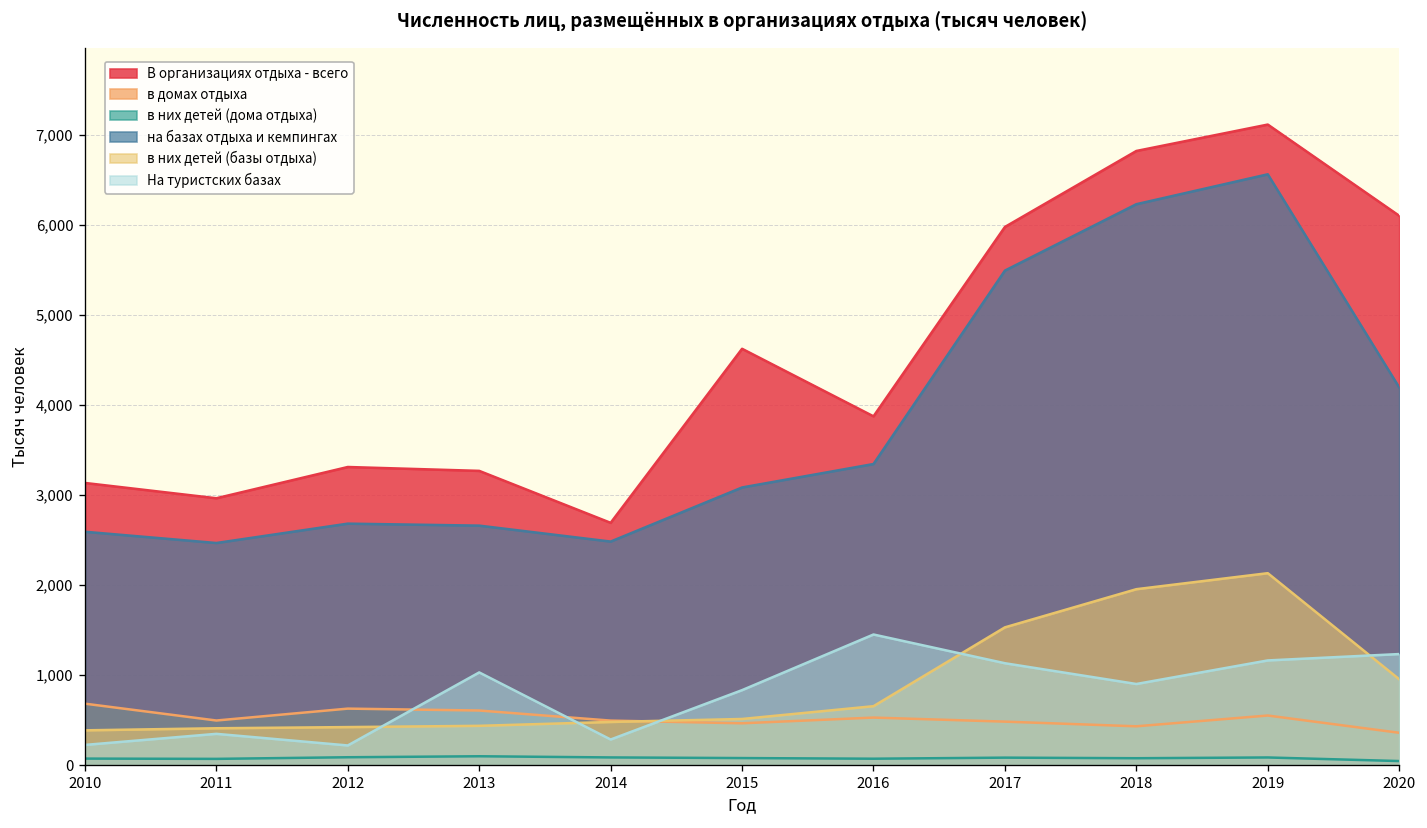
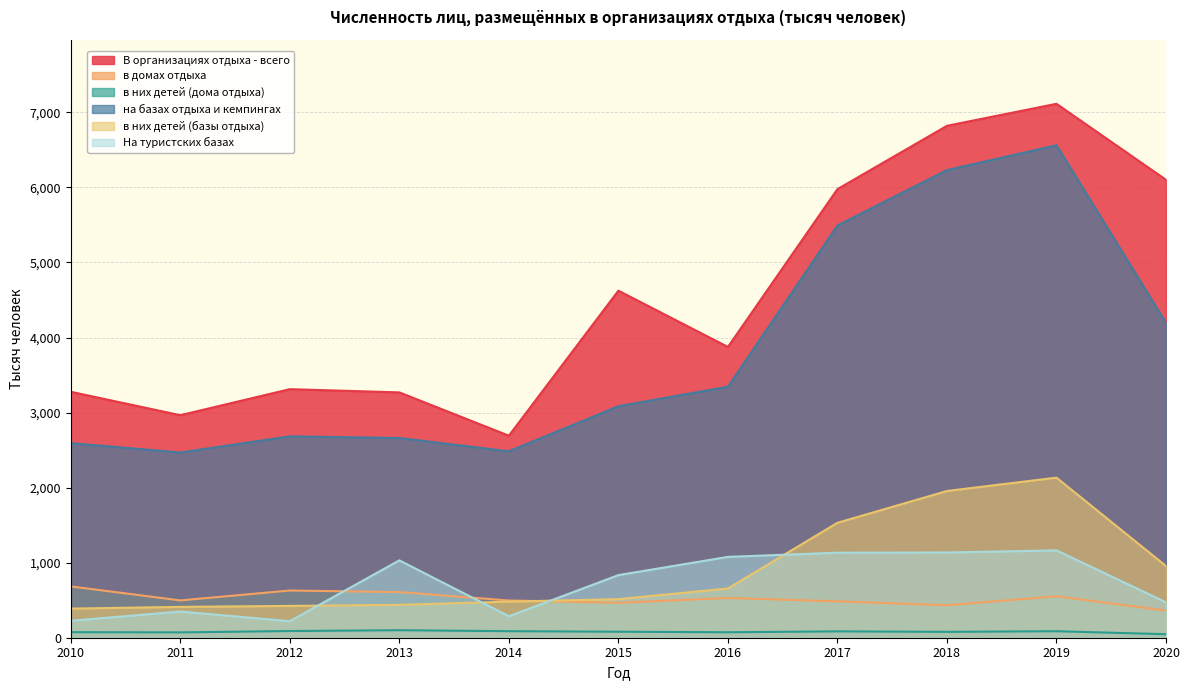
  {
    "В организациях отдыха - всего": {
-     "2010": "3,100",
+     "2010": "3,300",
      "2011": "3,000",
      "2012": "3,300",
      "2013": "3,300",
      "2014": "2,700",
      "2015": "4,600",
      "2016": "3,900",
      "2017": "6,000",
      "2018": "6,800",
      "2019": "7,100",
      "2020": "6,100"
    },
    "На туристских базах": {
      "2010": "200",
      "2011": "300",
      "2012": "200",
      "2013": "1,000",
      "2014": "300",
      "2015": "800",
-     "2016": "1,500",
+     "2016": "1,100",
      "2017": "1,100",
-     "2018": "900",
+     "2018": "1,100",
      "2019": "1,200",
-     "2020": "1,200"
+     "2020": "500"
    }
  }
